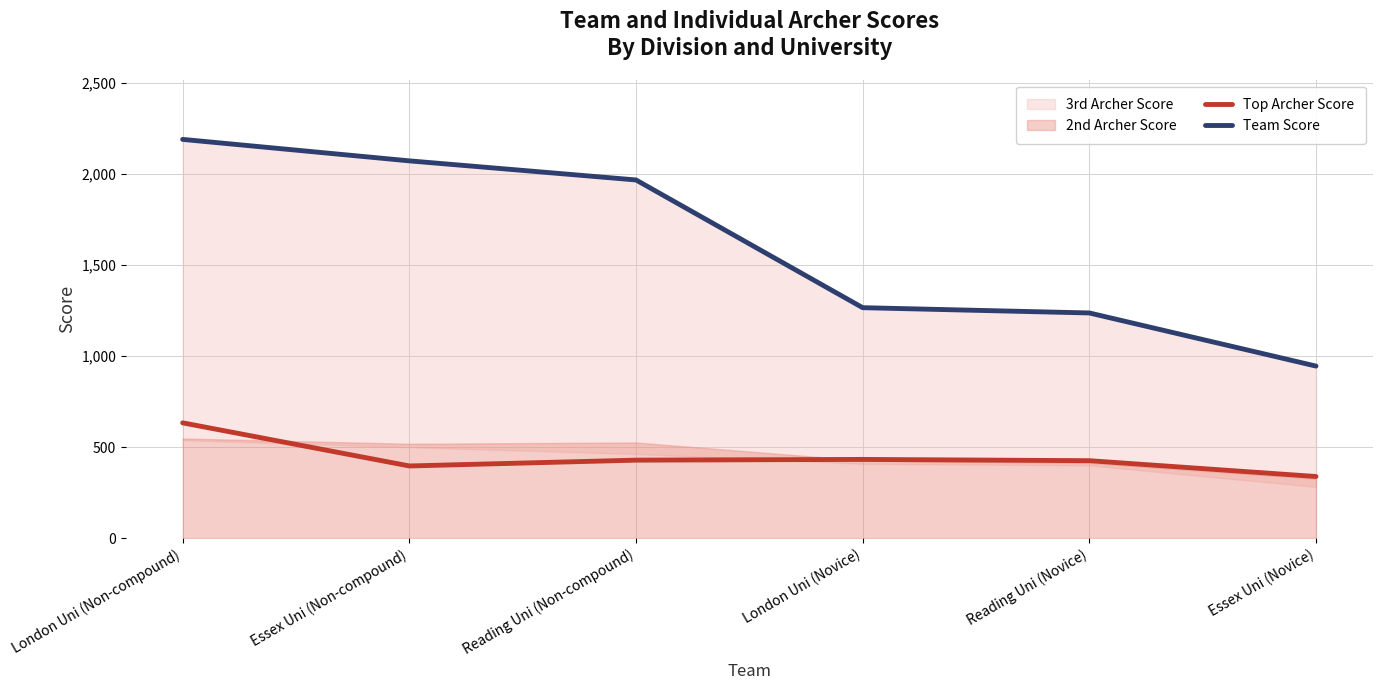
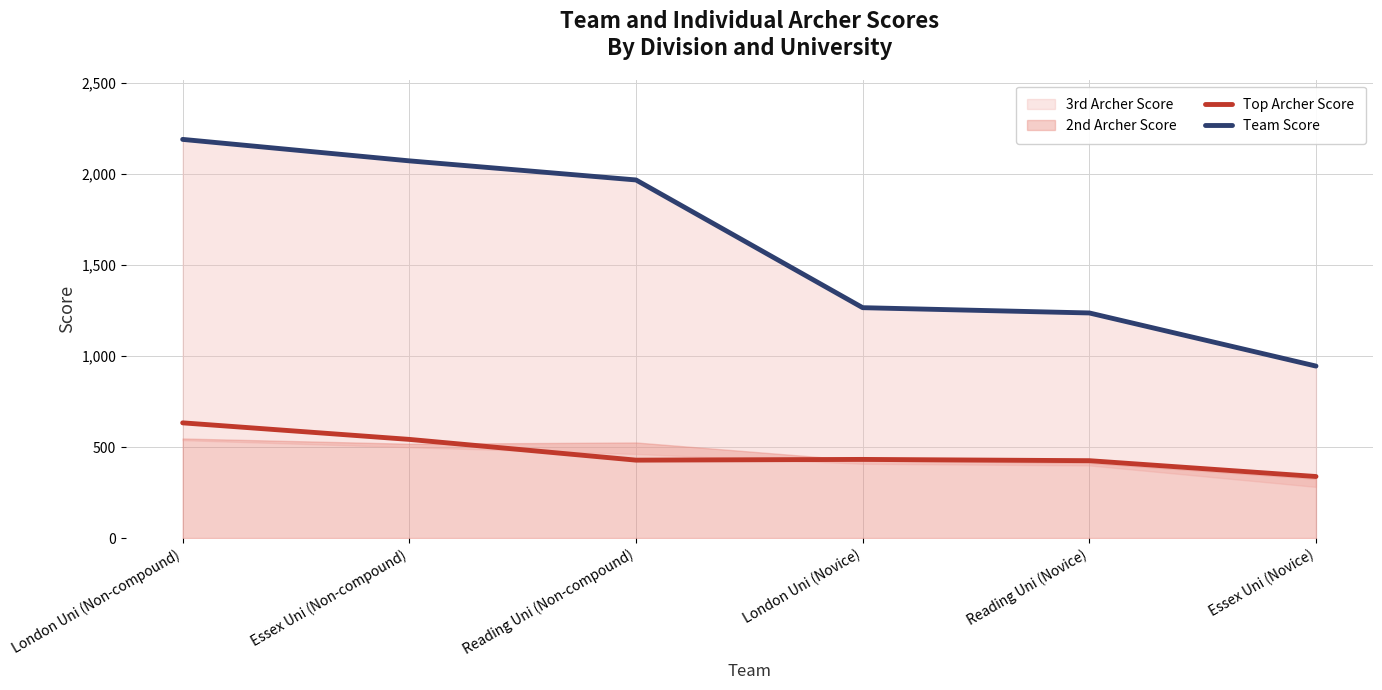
  {
    "Top Archer Score": {
      "London Uni (Non-compound)": 630,
-     "Essex Uni (Non-compound)": 400,
+     "Essex Uni (Non-compound)": 540,
      "Reading Uni (Non-compound)": 430
    }
  }
